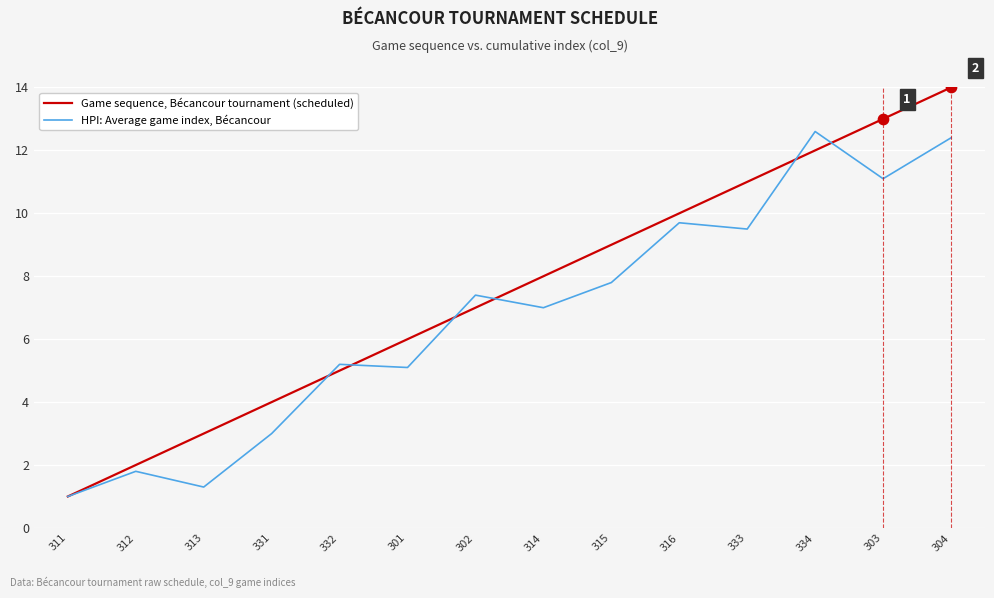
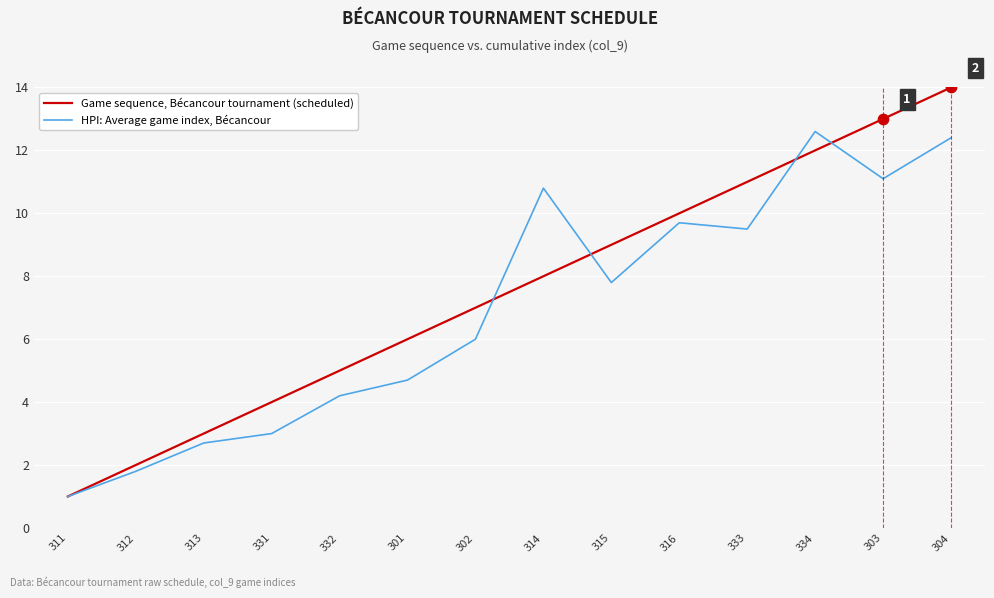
  {
    "HPI: Average game index, Bécancour": {
      "312": 1.8,
-     "313": 1.3,
+     "313": 2.7,
      "331": 3.0,
-     "332": 5.2,
-     "301": 5.1,
-     "302": 7.4,
-     "314": 7.0,
+     "332": 4.2,
+     "301": 4.7,
+     "302": 6.0,
+     "314": 10.8,
      "315": 7.8,
      "316": 9.7,
      "333": 9.5,
      "334": 12.6,
      "303": 11.1,
      "304": 12.4
    }
  }
